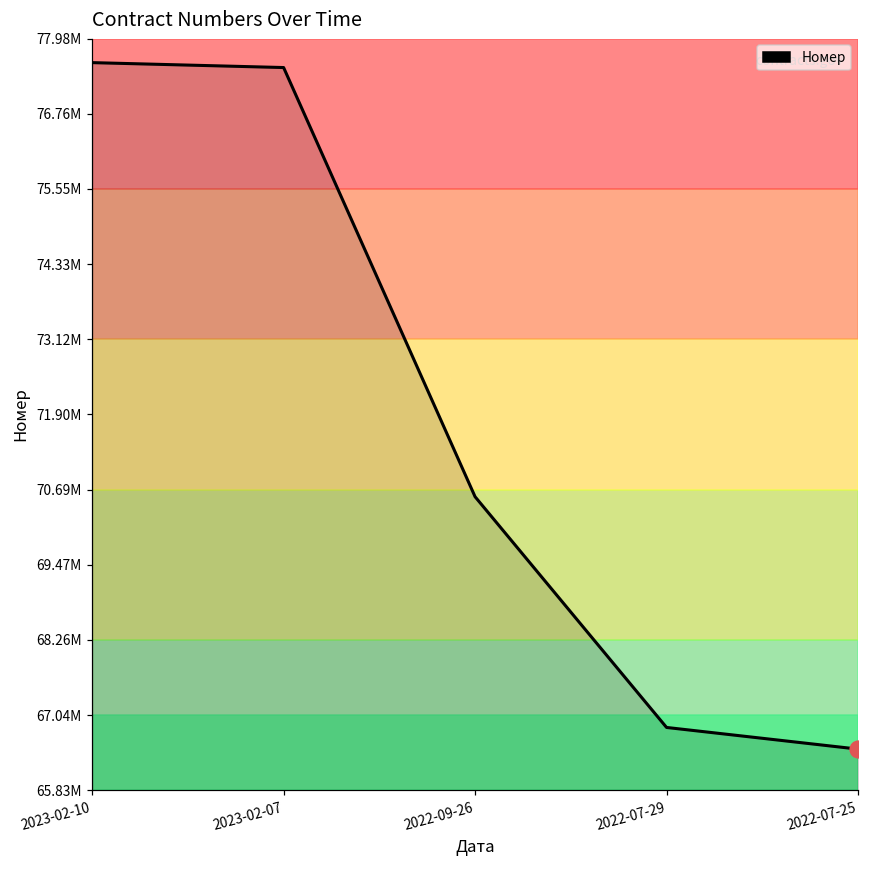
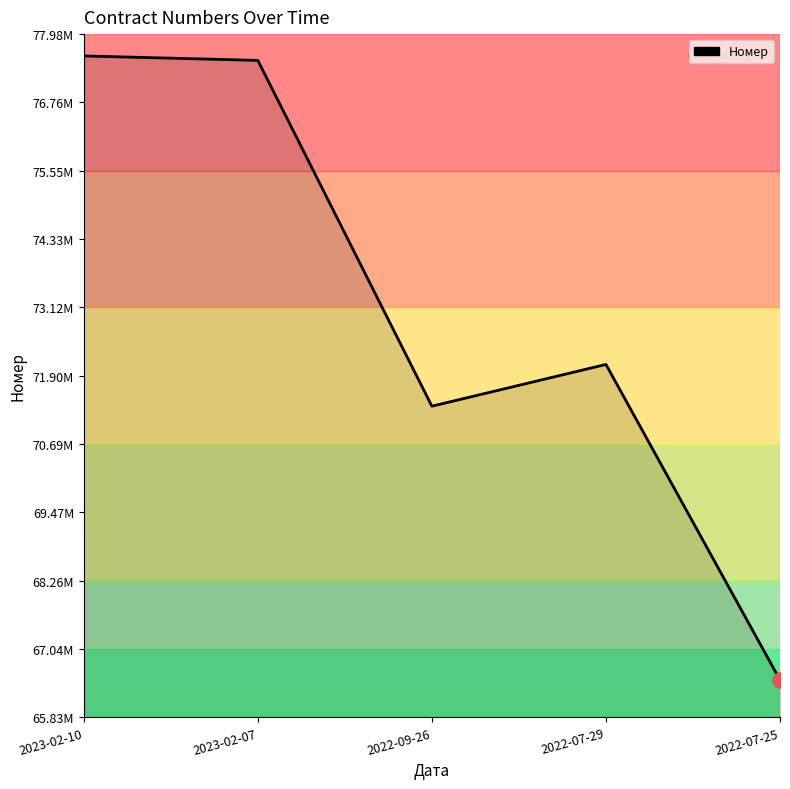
  {
    "Номер": {
      "2023-02-10": 77600000,
      "2023-02-07": 77500000,
-     "2022-09-26": 70600000,
-     "2022-07-29": 66800000
+     "2022-09-26": 71400000,
+     "2022-07-29": 72100000
    }
  }
